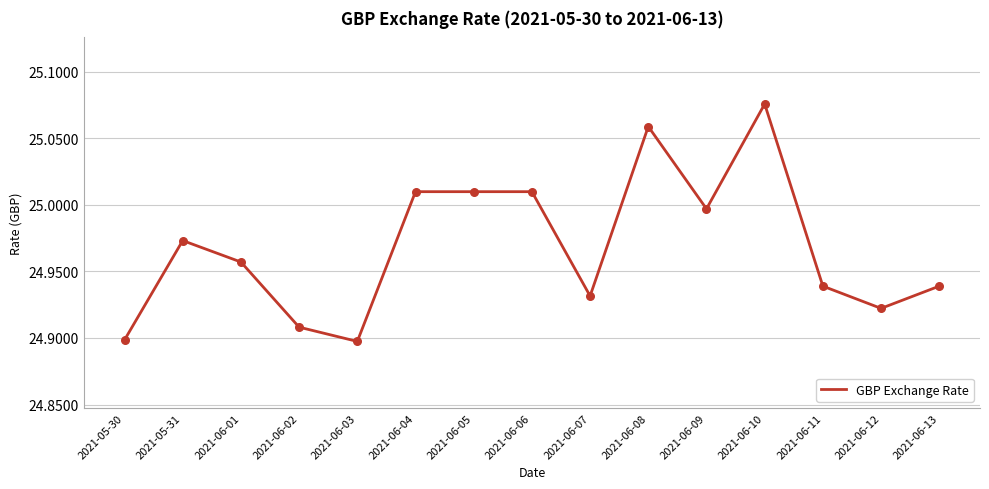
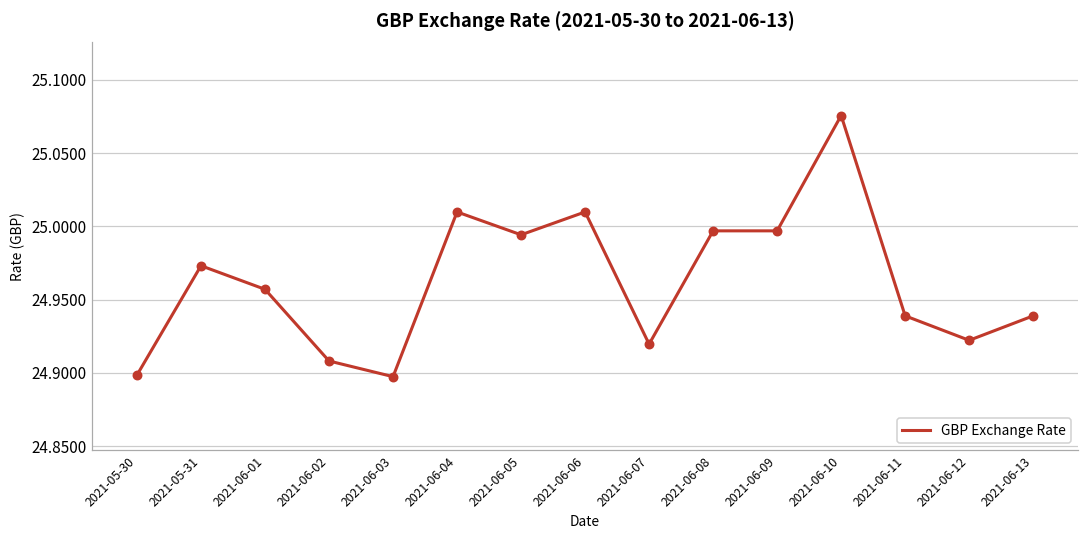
  {
    "2021-05-30": 24.899,
    "2021-05-31": 24.973,
    "2021-06-01": 24.957,
    "2021-06-02": 24.908,
    "2021-06-03": 24.897,
    "2021-06-04": 25.010,
-   "2021-06-05": 25.010,
+   "2021-06-05": 24.994,
    "2021-06-06": 25.010,
-   "2021-06-07": 24.932,
-   "2021-06-08": 25.059,
+   "2021-06-07": 24.920,
+   "2021-06-08": 24.997,
    "2021-06-09": 24.997,
    "2021-06-10": 25.076,
    "2021-06-11": 24.939,
    "2021-06-12": 24.922,
    "2021-06-13": 24.939
  }
